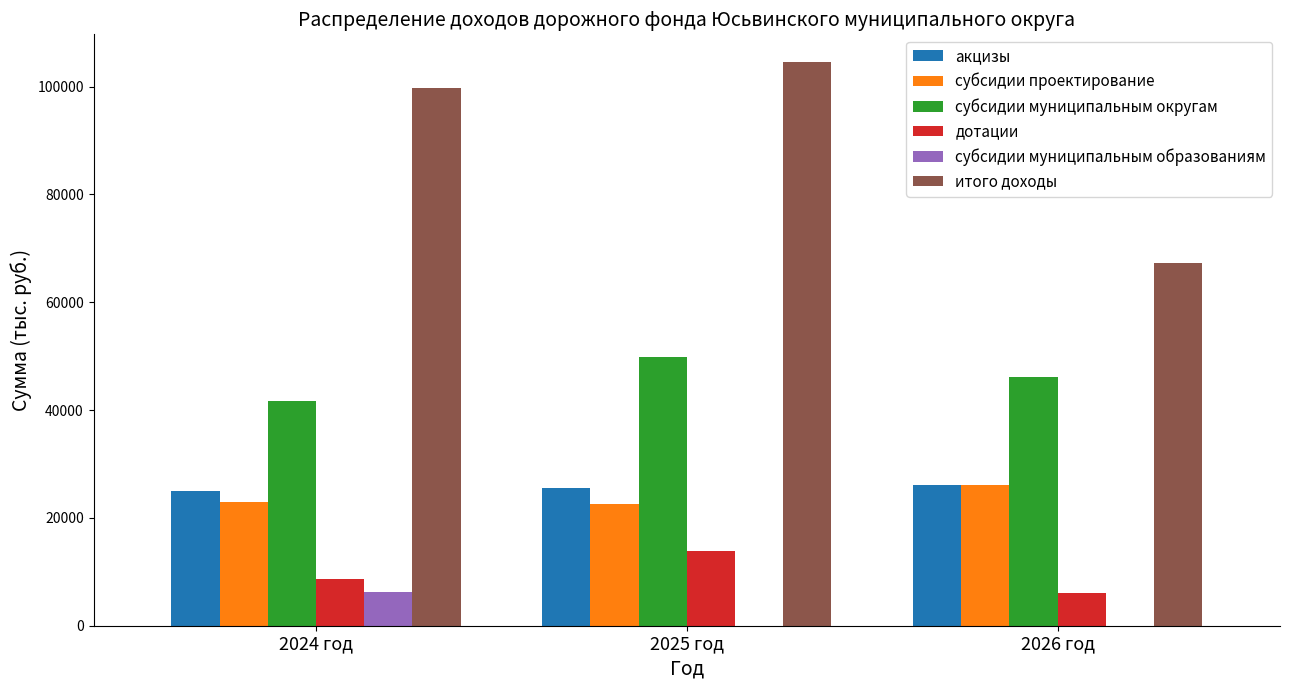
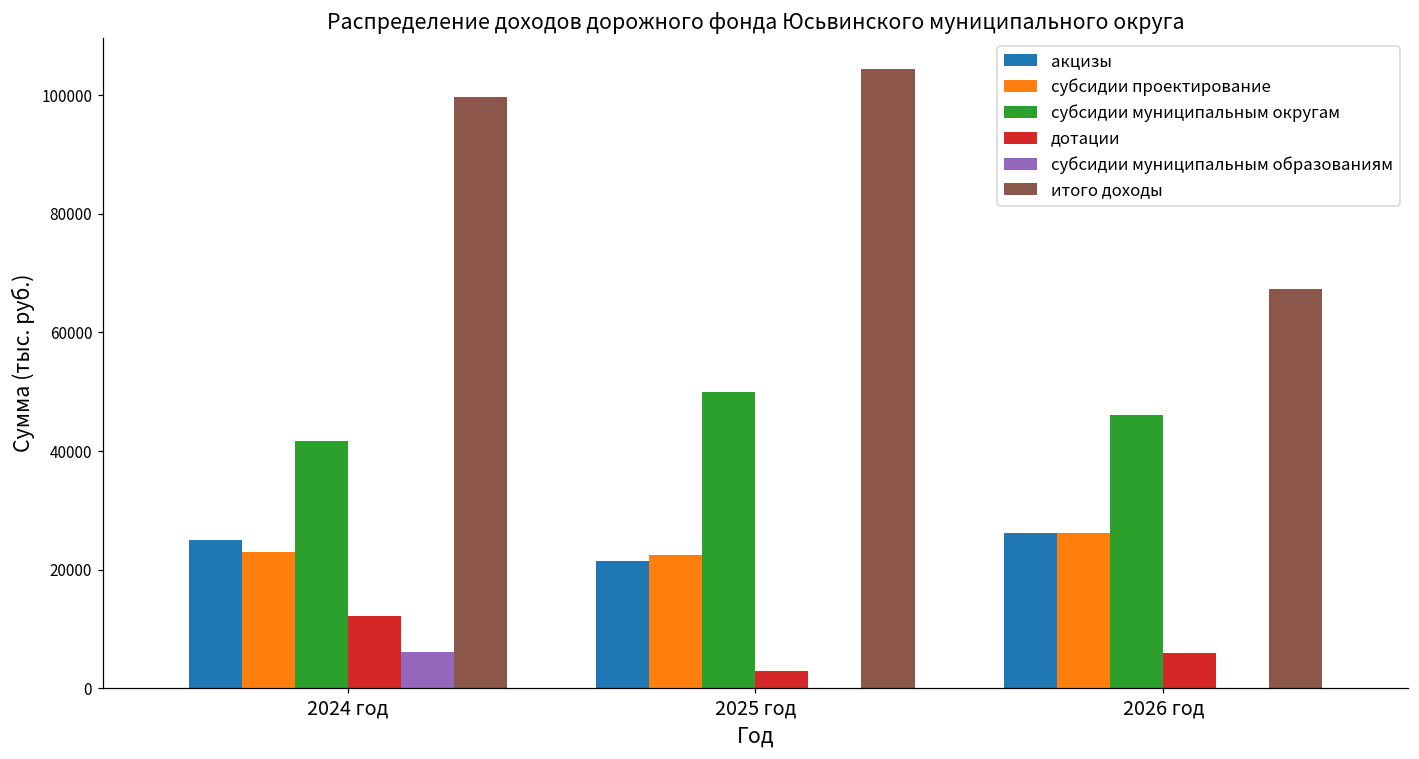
  {
    "акцизы": {
      "2024 год": 25000,
-     "2025 год": 26000,
+     "2025 год": 21000,
      "2026 год": 26000
    },
    "субсидии проектирование": {
      "2024 год": 23000,
      "2025 год": 23000,
      "2026 год": 26000
    },
    "субсидии муниципальным округам": {
      "2024 год": 42000,
      "2025 год": 50000,
      "2026 год": 46000
    },
    "дотации": {
-     "2024 год": 9000,
-     "2025 год": 14000,
+     "2024 год": 12000,
+     "2025 год": 3000,
      "2026 год": 6000
    },
    "субсидии муниципальным образованиям": {
      "2024 год": 6000,
      "2025 год": 0,
      "2026 год": 0
    },
    "итого доходы": {
      "2024 год": 100000,
      "2025 год": 104000,
      "2026 год": 67000
    }
  }
